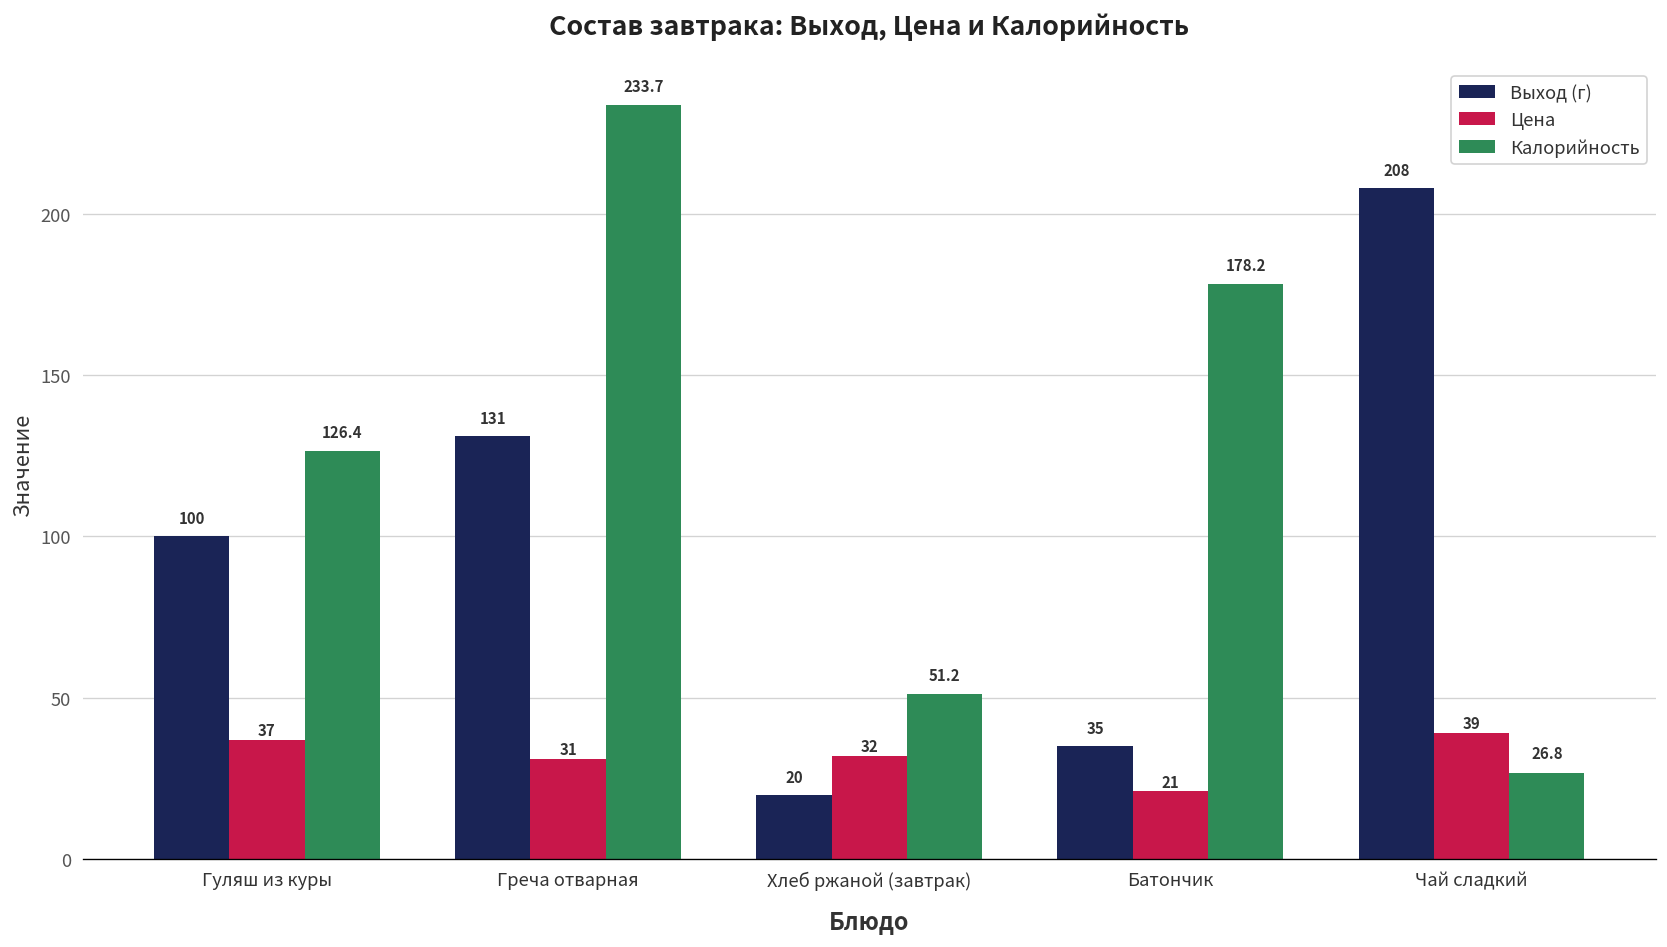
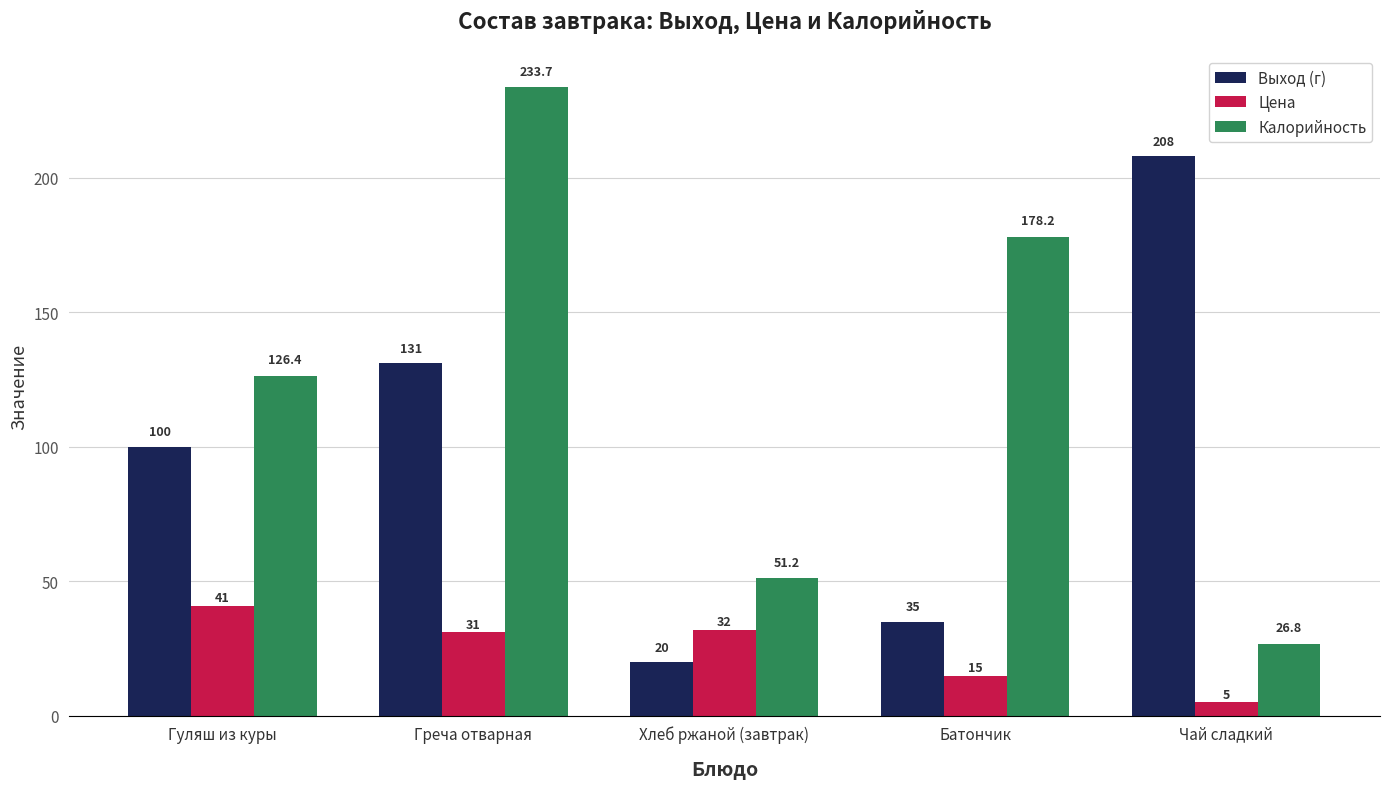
  {
    "Выход (г)": {
      "Гуляш из куры": 100,
      "Греча отварная": 131,
      "Хлеб ржаной (завтрак)": 20,
      "Батончик": 35,
      "Чай сладкий": 208
    },
    "Цена": {
-     "Гуляш из куры": 37,
+     "Гуляш из куры": 41,
      "Греча отварная": 31,
      "Хлеб ржаной (завтрак)": 32,
-     "Батончик": 21,
-     "Чай сладкий": 39
+     "Батончик": 15,
+     "Чай сладкий": 5
    },
    "Калорийность": {
      "Гуляш из куры": 126.4,
      "Греча отварная": 233.7,
      "Хлеб ржаной (завтрак)": 51.2,
      "Батончик": 178.2,
      "Чай сладкий": 26.8
    }
  }
